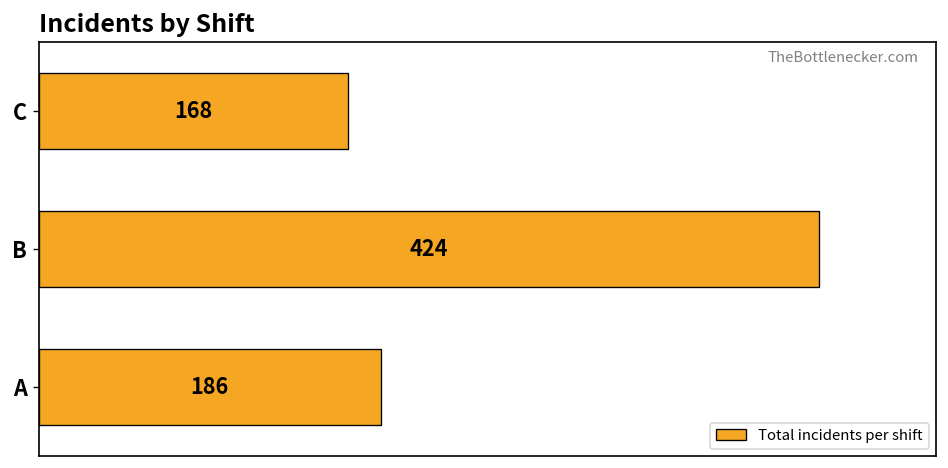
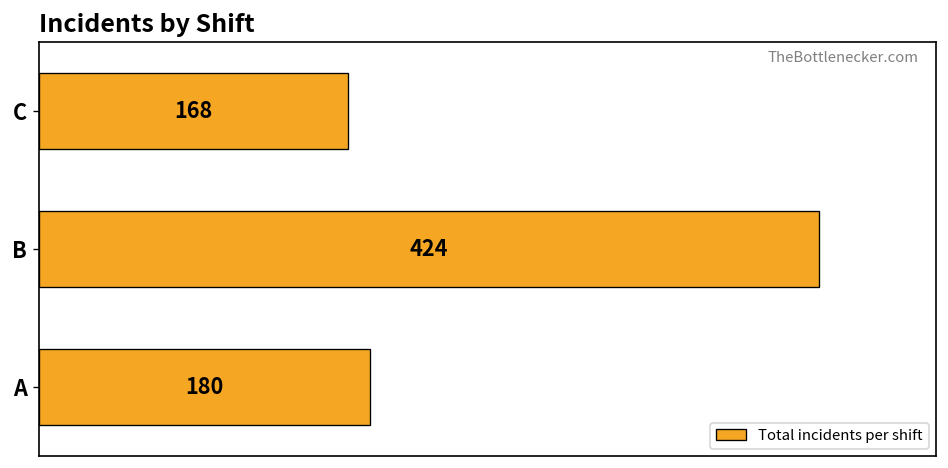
  {
    "C": 168,
    "B": 424,
-   "A": 186
+   "A": 180
  }
